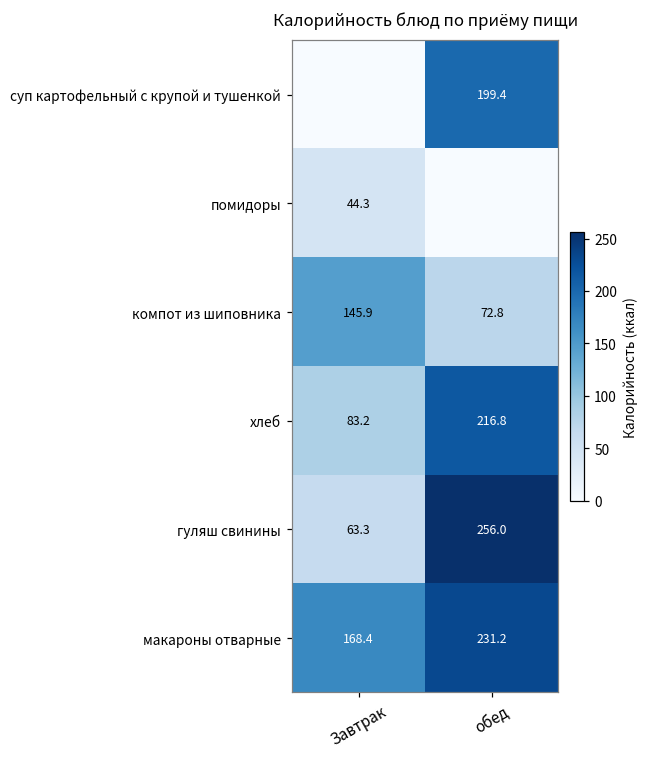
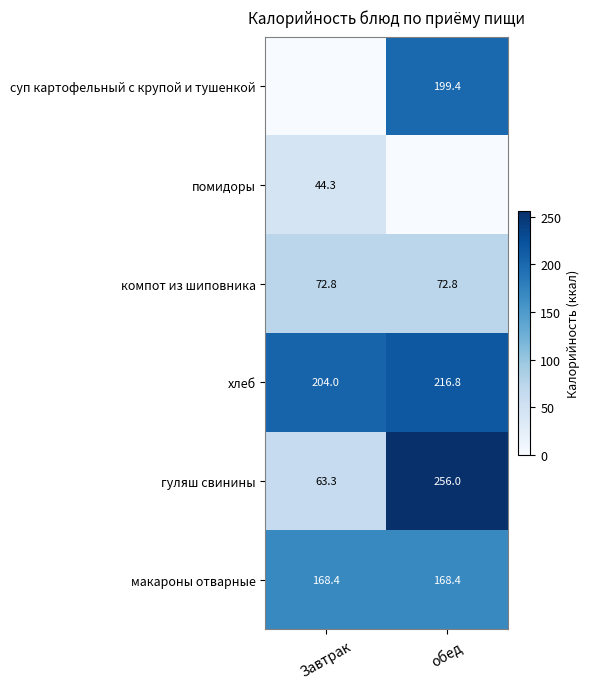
  {
    "суп картофельный с крупой и тушенкой": {
      "обед": 199.4
    },
    "помидоры": {
      "Завтрак": 44.3
    },
    "компот из шиповника": {
-     "Завтрак": 145.9,
+     "Завтрак": 72.8,
      "обед": 72.8
    },
    "хлеб": {
-     "Завтрак": 83.2,
+     "Завтрак": 204.0,
      "обед": 216.8
    },
    "гуляш свинины": {
      "Завтрак": 63.3,
      "обед": 256.0
    },
    "макароны отварные": {
      "Завтрак": 168.4,
-     "обед": 231.2
+     "обед": 168.4
    }
  }
